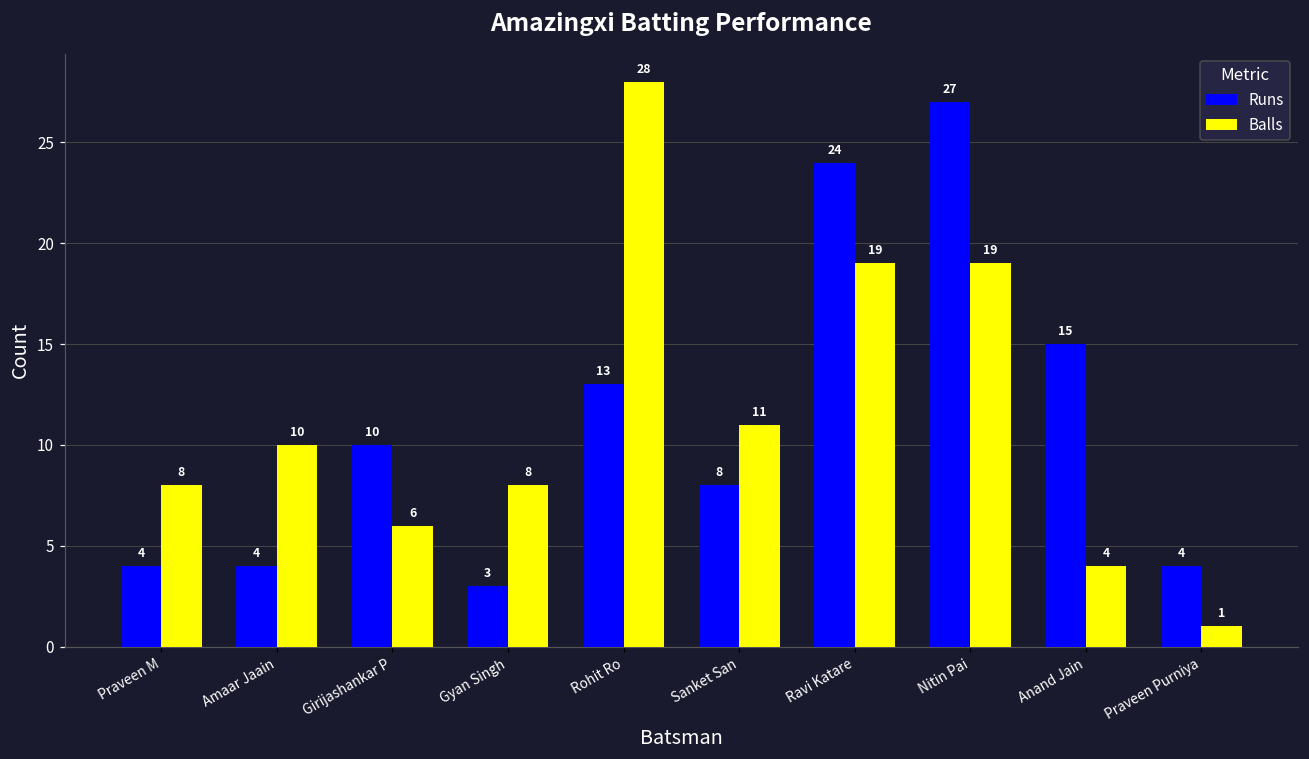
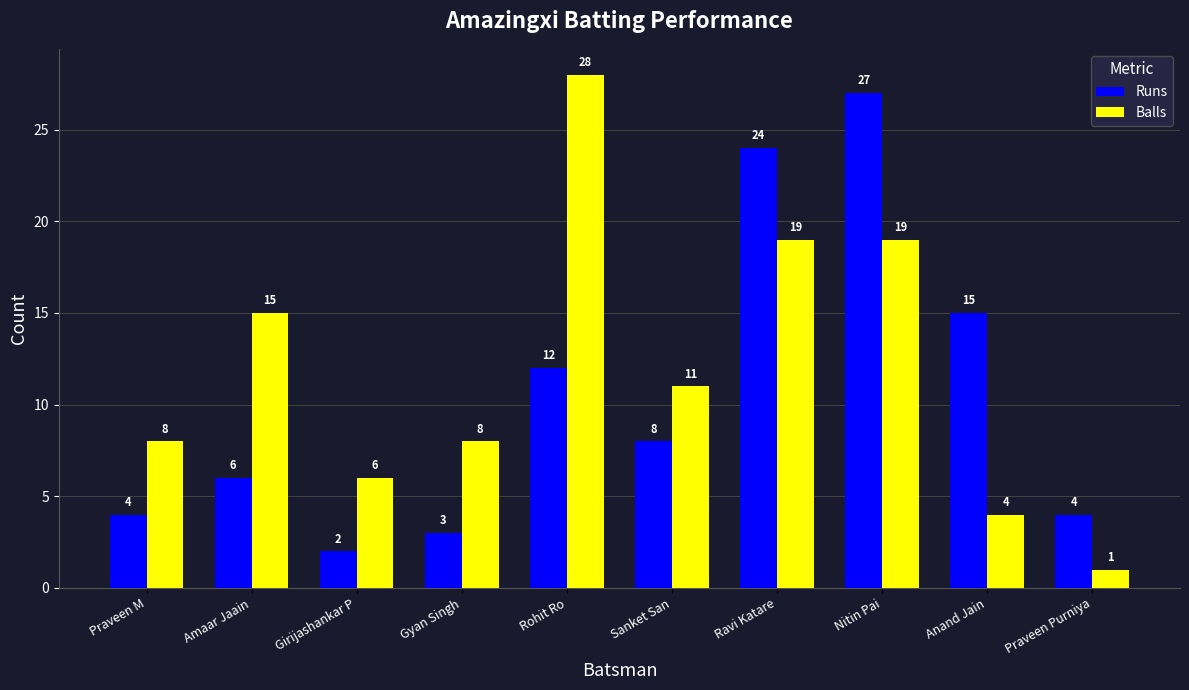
  {
    "Runs": {
      "Praveen M": 4,
-     "Amaar Jaain": 4,
-     "Girijashankar P": 10,
+     "Amaar Jaain": 6,
+     "Girijashankar P": 2,
      "Gyan Singh": 3,
-     "Rohit Ro": 13,
+     "Rohit Ro": 12,
      "Sanket San": 8,
      "Ravi Katare": 24,
      "Nitin Pai": 27,
      "Anand Jain": 15,
      "Praveen Purniya": 4
    },
    "Balls": {
      "Praveen M": 8,
-     "Amaar Jaain": 10,
+     "Amaar Jaain": 15,
      "Girijashankar P": 6,
      "Gyan Singh": 8,
      "Rohit Ro": 28,
      "Sanket San": 11,
      "Ravi Katare": 19,
      "Nitin Pai": 19,
      "Anand Jain": 4,
      "Praveen Purniya": 1
    }
  }
